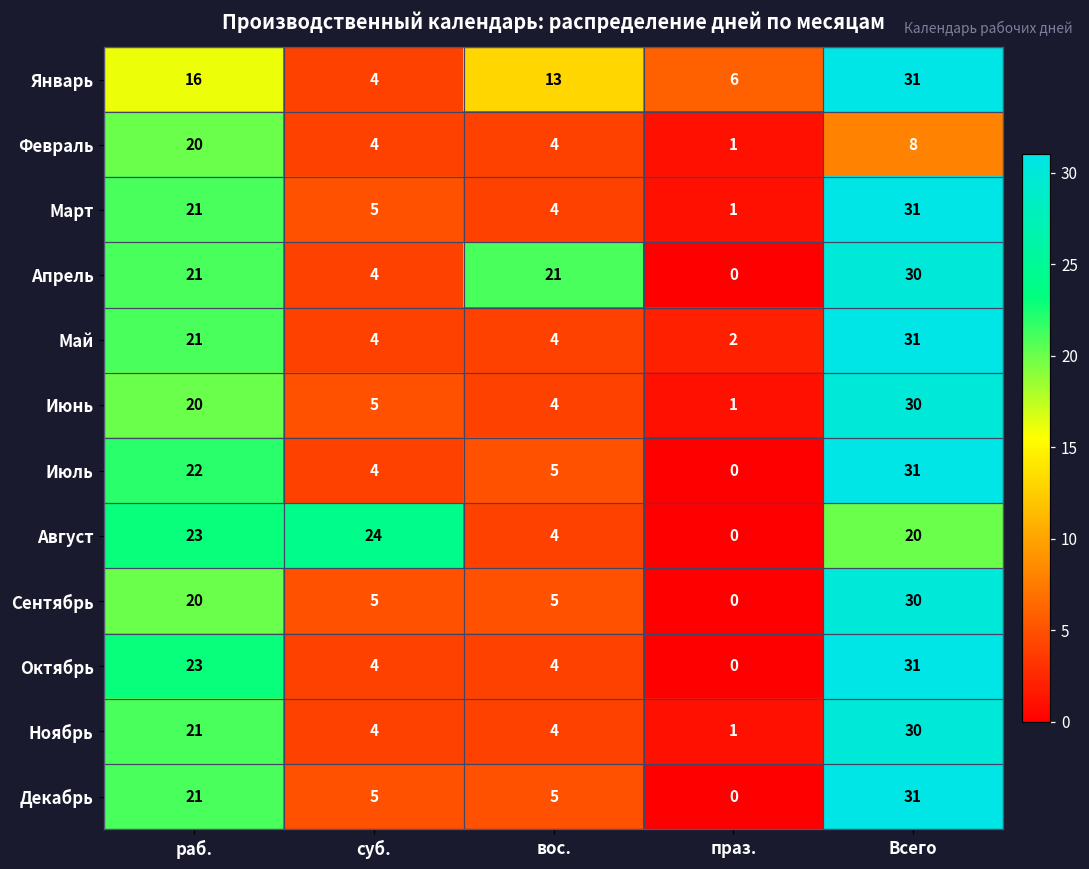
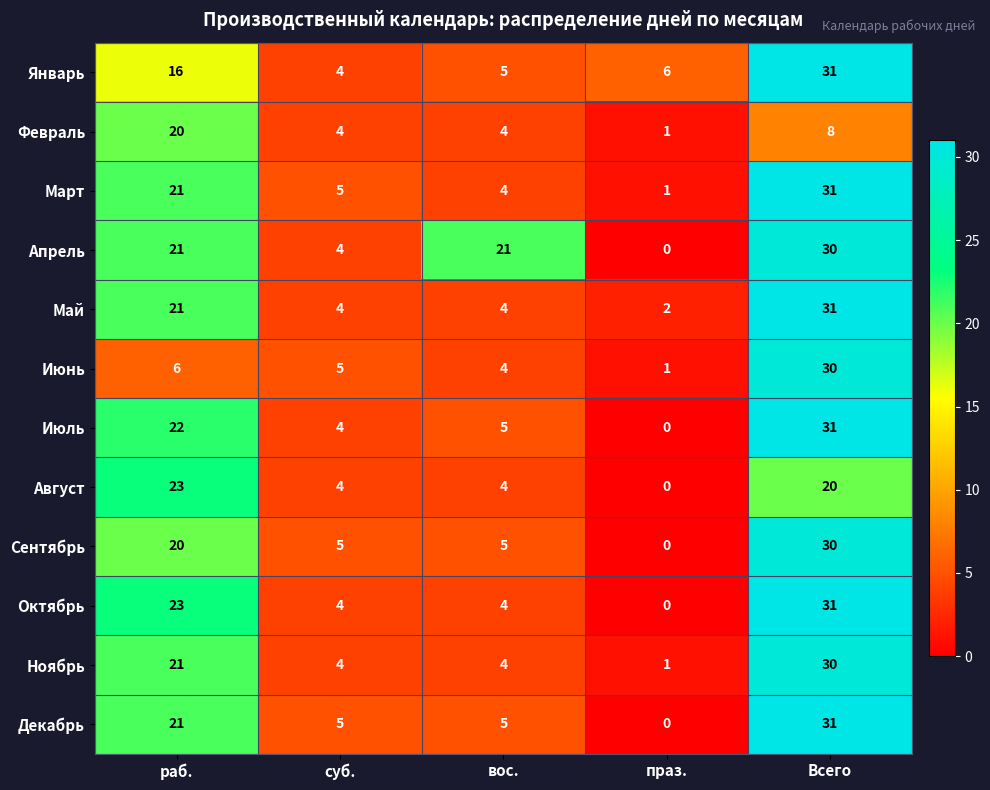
  {
    "Январь": {
      "раб.": 16,
      "суб.": 4,
-     "вос.": 13,
+     "вос.": 5,
      "праз.": 6,
      "Всего": 31
    },
    "Февраль": {
      "раб.": 20,
      "суб.": 4,
      "вос.": 4,
      "праз.": 1,
      "Всего": 8
    },
    "Март": {
      "раб.": 21,
      "суб.": 5,
      "вос.": 4,
      "праз.": 1,
      "Всего": 31
    },
    "Апрель": {
      "раб.": 21,
      "суб.": 4,
      "вос.": 21,
      "праз.": 0,
      "Всего": 30
    },
    "Май": {
      "раб.": 21,
      "суб.": 4,
      "вос.": 4,
      "праз.": 2,
      "Всего": 31
    },
    "Июнь": {
-     "раб.": 20,
+     "раб.": 6,
      "суб.": 5,
      "вос.": 4,
      "праз.": 1,
      "Всего": 30
    },
    "Июль": {
      "раб.": 22,
      "суб.": 4,
      "вос.": 5,
      "праз.": 0,
      "Всего": 31
    },
    "Август": {
      "раб.": 23,
-     "суб.": 24,
+     "суб.": 4,
      "вос.": 4,
      "праз.": 0,
      "Всего": 20
    },
    "Сентябрь": {
      "раб.": 20,
      "суб.": 5,
      "вос.": 5,
      "праз.": 0,
      "Всего": 30
    },
    "Октябрь": {
      "раб.": 23,
      "суб.": 4,
      "вос.": 4,
      "праз.": 0,
      "Всего": 31
    },
    "Ноябрь": {
      "раб.": 21,
      "суб.": 4,
      "вос.": 4,
      "праз.": 1,
      "Всего": 30
    },
    "Декабрь": {
      "раб.": 21,
      "суб.": 5,
      "вос.": 5,
      "праз.": 0,
      "Всего": 31
    }
  }
